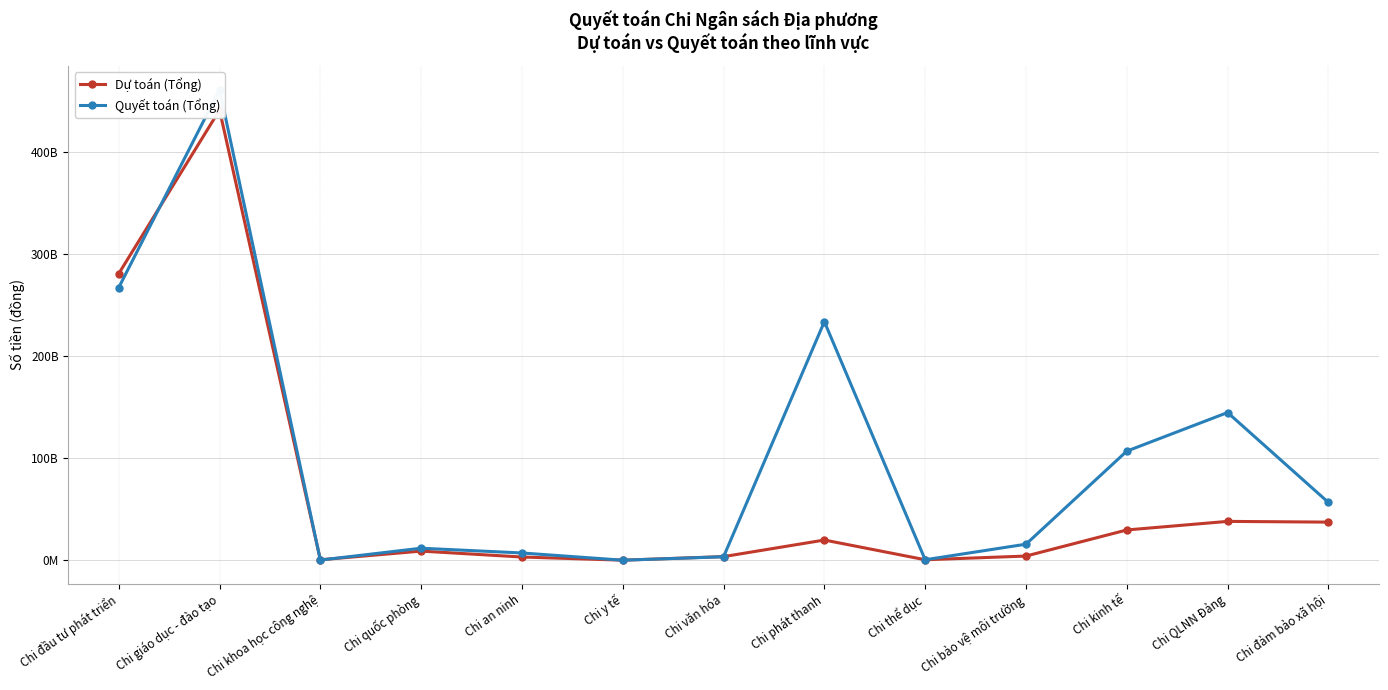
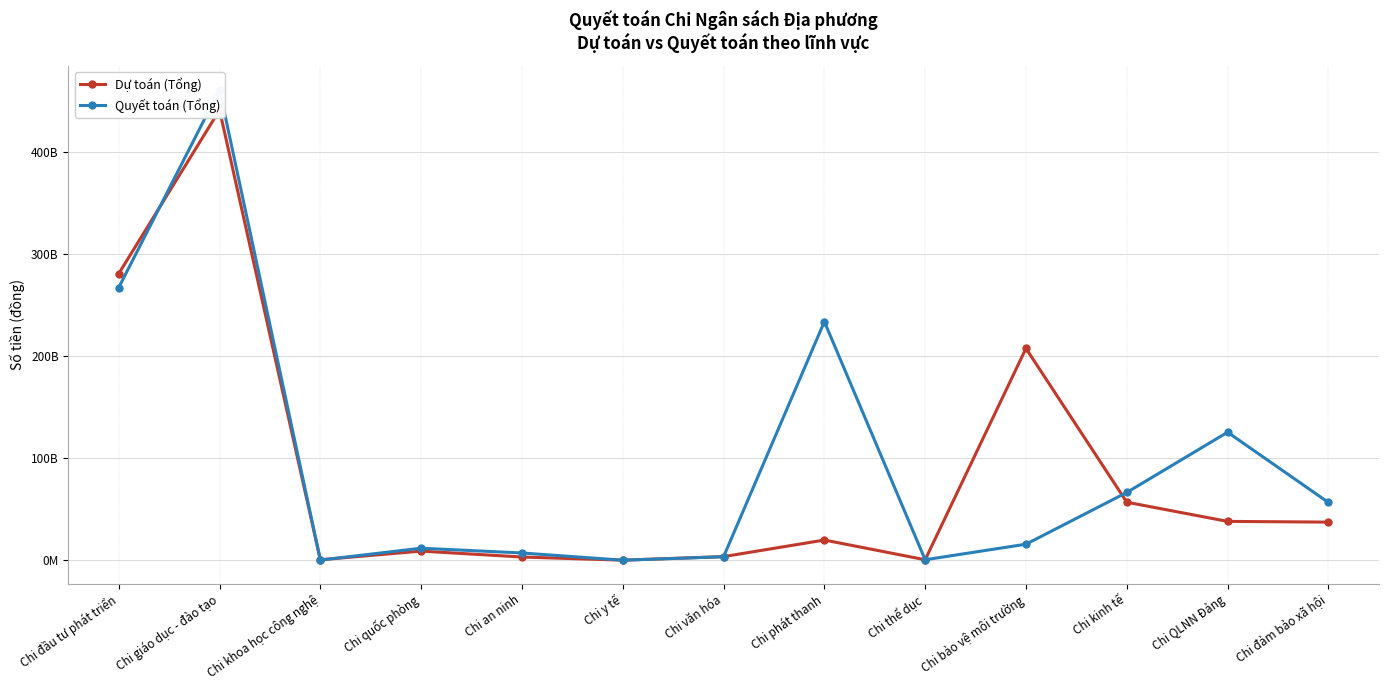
  {
    "Dự toán (Tổng)": {
      "Chi đầu tư phát triển": 281000000000,
      "Chi quốc phòng": 9000000000,
      "Chi an ninh": 3000000000,
      "Chi phát thanh": 20000000000,
-     "Chi bảo vệ môi trường": 4000000000,
-     "Chi kinh tế": 30000000000,
+     "Chi bảo vệ môi trường": 208000000000,
+     "Chi kinh tế": 57000000000,
      "Chi QLNN Đảng": 38000000000,
      "Chi đảm bảo xã hội": 37000000000
    },
    "Quyết toán (Tổng)": {
      "Chi đầu tư phát triển": 267000000000,
      "Chi quốc phòng": 12000000000,
      "Chi an ninh": 7000000000,
      "Chi phát thanh": 234000000000,
      "Chi bảo vệ môi trường": 16000000000,
-     "Chi kinh tế": 107000000000,
-     "Chi QLNN Đảng": 145000000000,
+     "Chi kinh tế": 66000000000,
+     "Chi QLNN Đảng": 125000000000,
      "Chi đảm bảo xã hội": 57000000000
    }
  }
